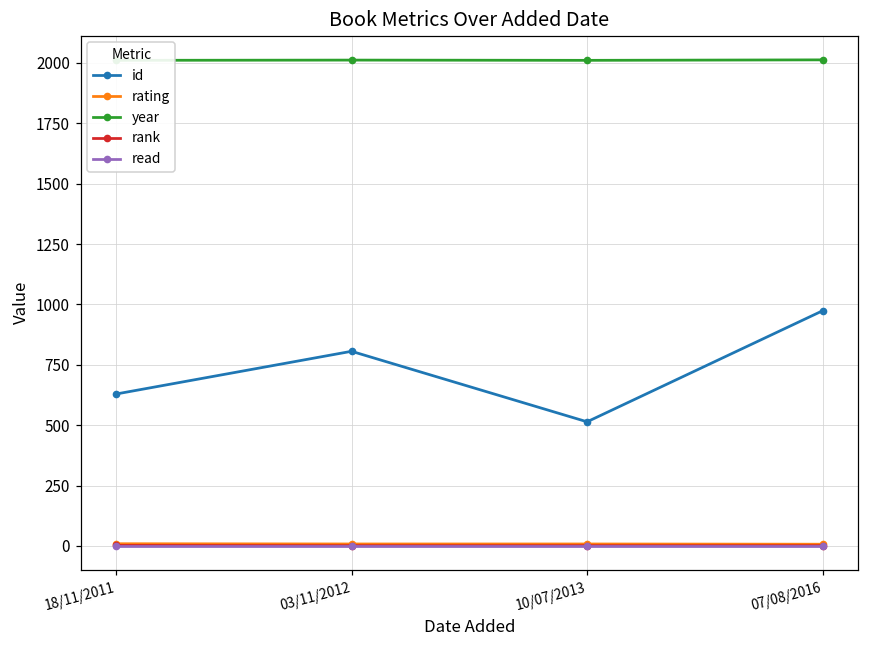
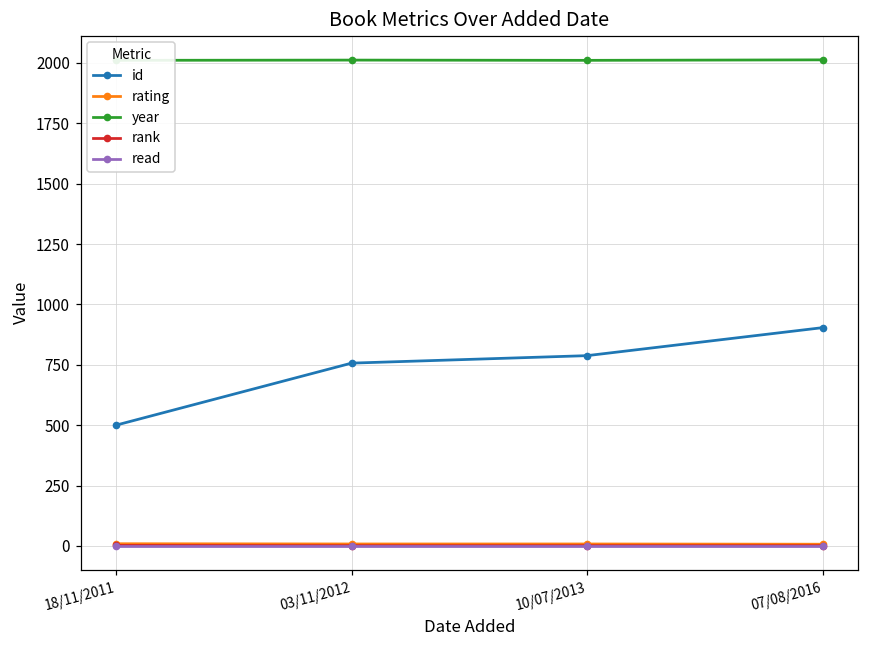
  {
    "id": {
-     "18/11/2011": 630,
-     "03/11/2012": 810,
-     "10/07/2013": 510,
-     "07/08/2016": 970
+     "18/11/2011": 500,
+     "03/11/2012": 760,
+     "10/07/2013": 790,
+     "07/08/2016": 900
    },
    "year": {
      "03/11/2012": 2010,
      "10/07/2013": 2010,
      "07/08/2016": 2010
    }
  }
